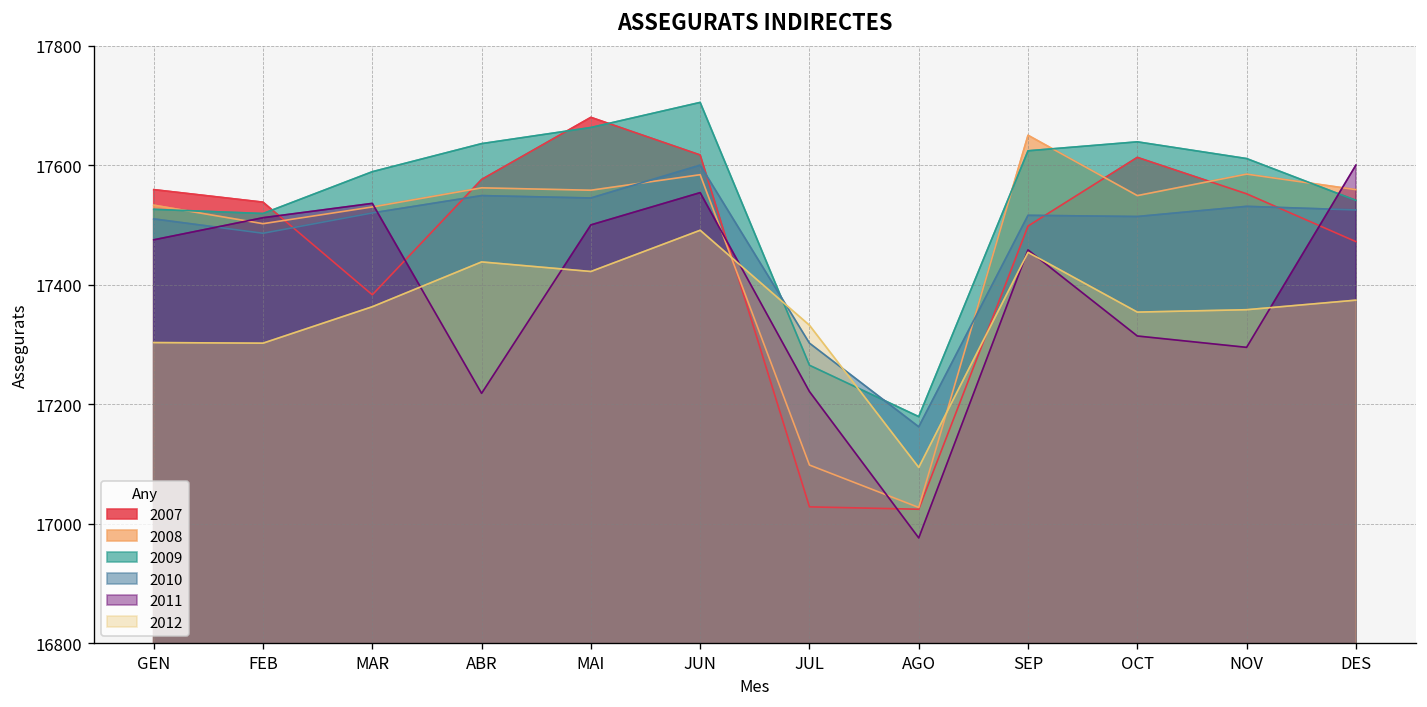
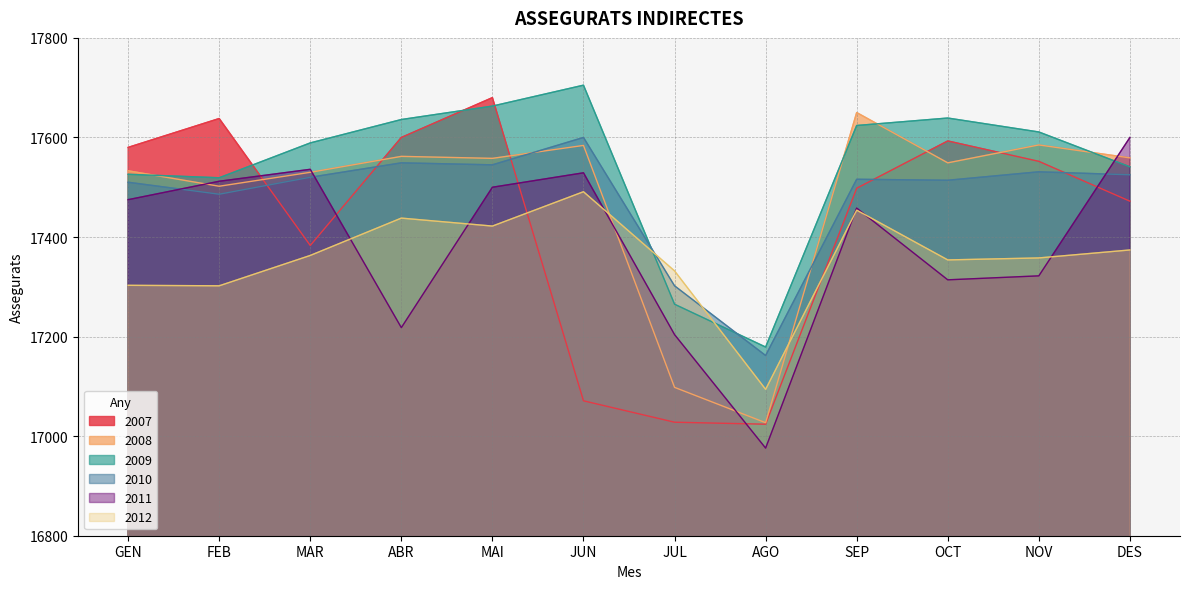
  {
    "2007": {
-     "GEN": 17560,
-     "FEB": 17540,
+     "GEN": 17580,
+     "FEB": 17640,
      "MAR": 17380,
-     "ABR": 17580,
+     "ABR": 17600,
      "MAI": 17680,
-     "JUN": 17620,
+     "JUN": 17070,
      "JUL": 17030,
      "SEP": 17500,
-     "OCT": 17610,
+     "OCT": 17590,
      "NOV": 17550,
      "DES": 17470
    },
    "2011": {
      "GEN": 17480,
      "FEB": 17510,
      "MAR": 17540,
      "ABR": 17220,
      "MAI": 17500,
-     "JUN": 17550,
-     "JUL": 17220,
+     "JUN": 17530,
+     "JUL": 17200,
      "AGO": 16980,
      "OCT": 17310,
-     "NOV": 17300,
+     "NOV": 17320,
      "DES": 17600
    }
  }
